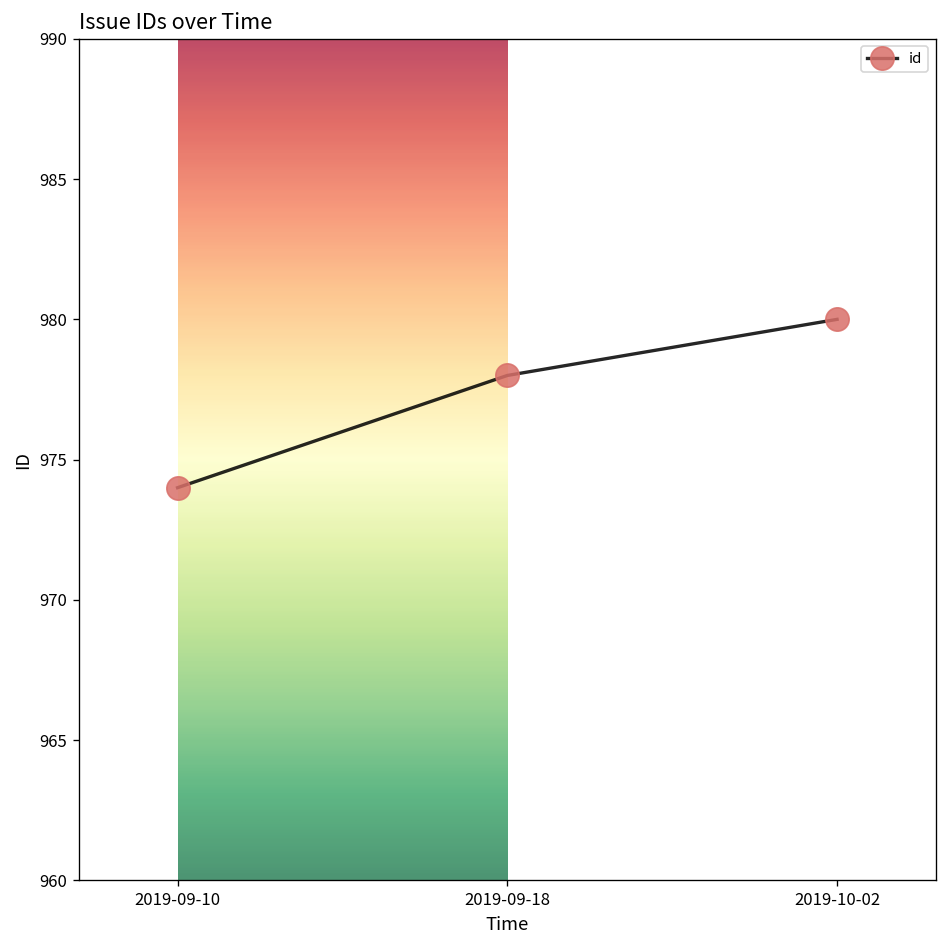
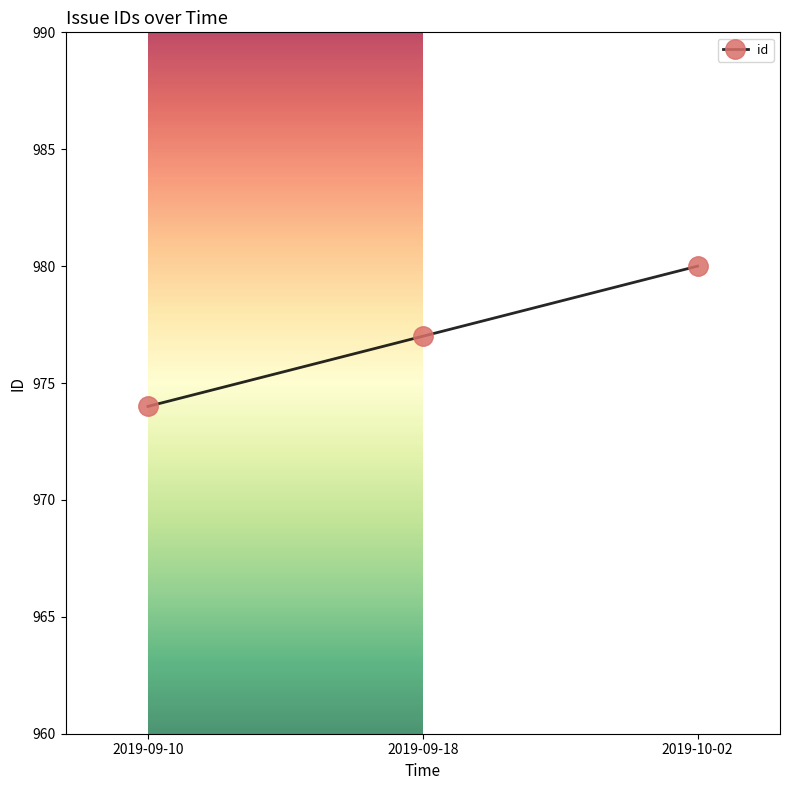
  {
    "2019-09-10": 974,
-   "2019-09-18": 978,
+   "2019-09-18": 977,
    "2019-10-02": 980
  }
